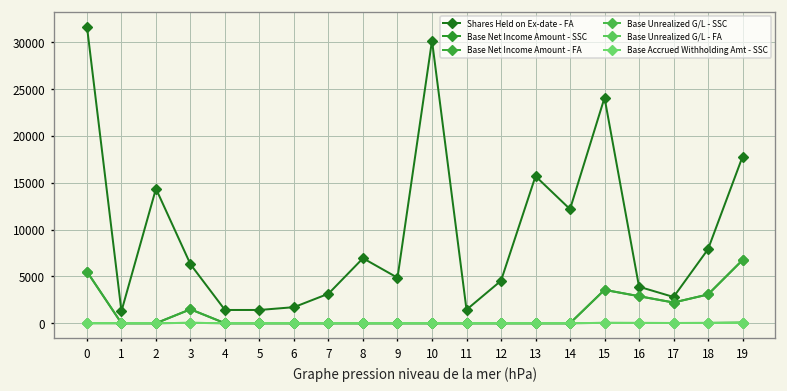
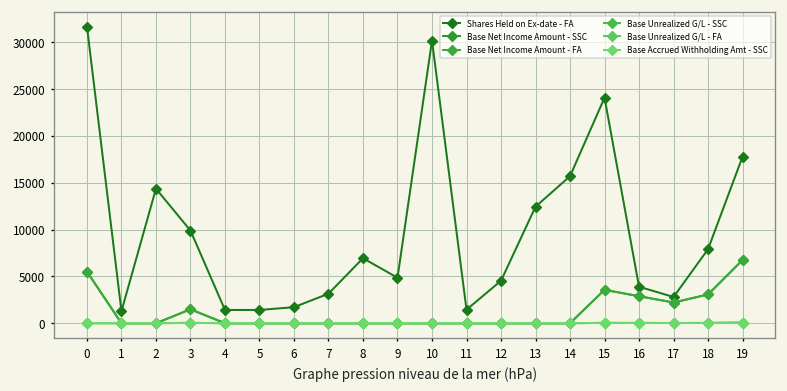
  {
    "Shares Held on Ex-date - FA": {
      "0": 32000,
      "1": 1000,
      "2": 14000,
-     "3": 6000,
+     "3": 10000,
      "4": 1000,
      "5": 1000,
      "6": 2000,
      "7": 3000,
      "8": 7000,
      "9": 5000,
      "10": 30000,
      "11": 1000,
      "12": 5000,
-     "13": 16000,
-     "14": 12000,
+     "13": 12000,
+     "14": 16000,
      "15": 24000,
      "16": 4000,
      "17": 3000,
      "18": 8000,
      "19": 18000
    }
  }
